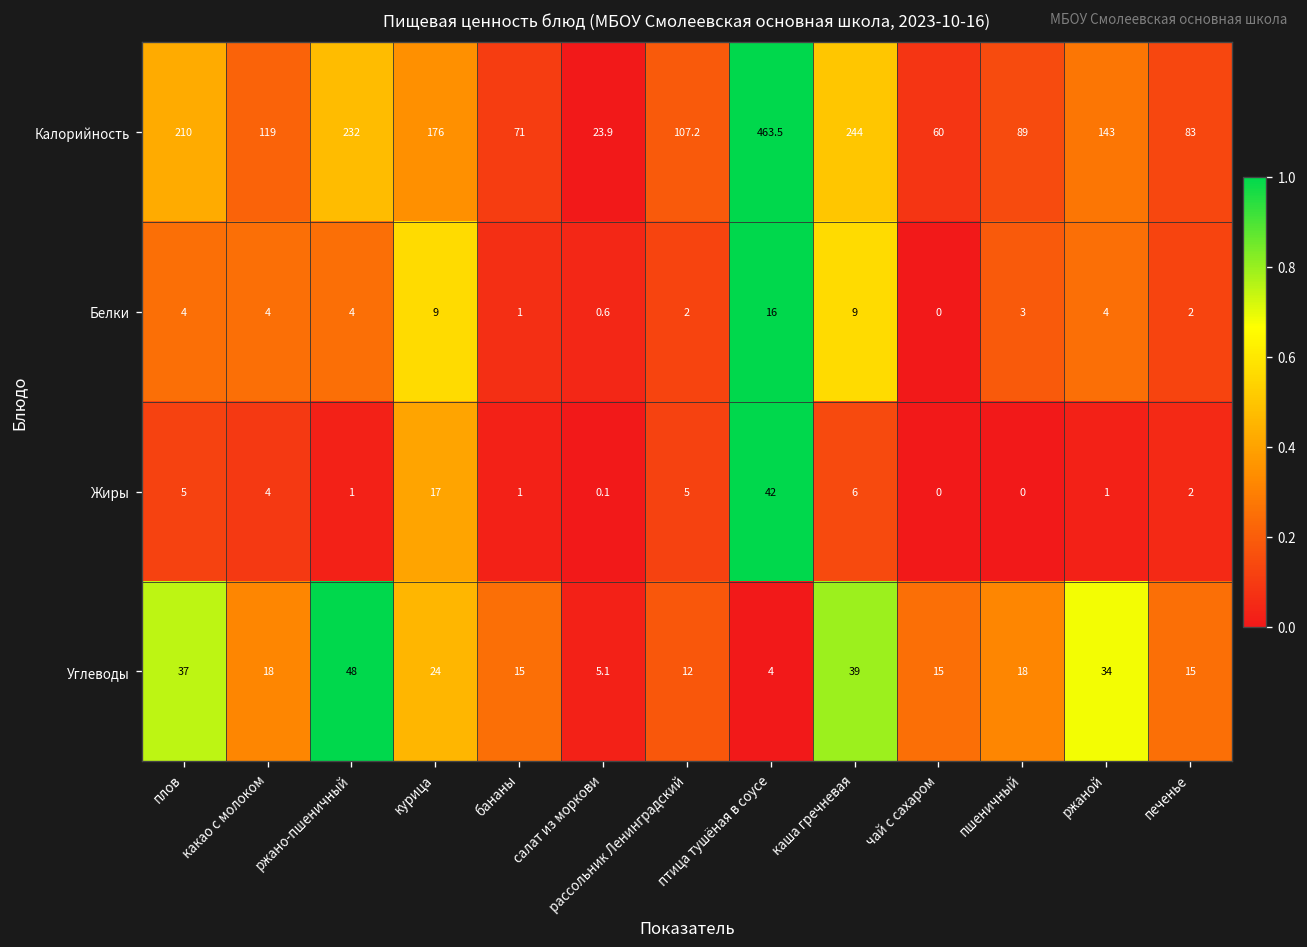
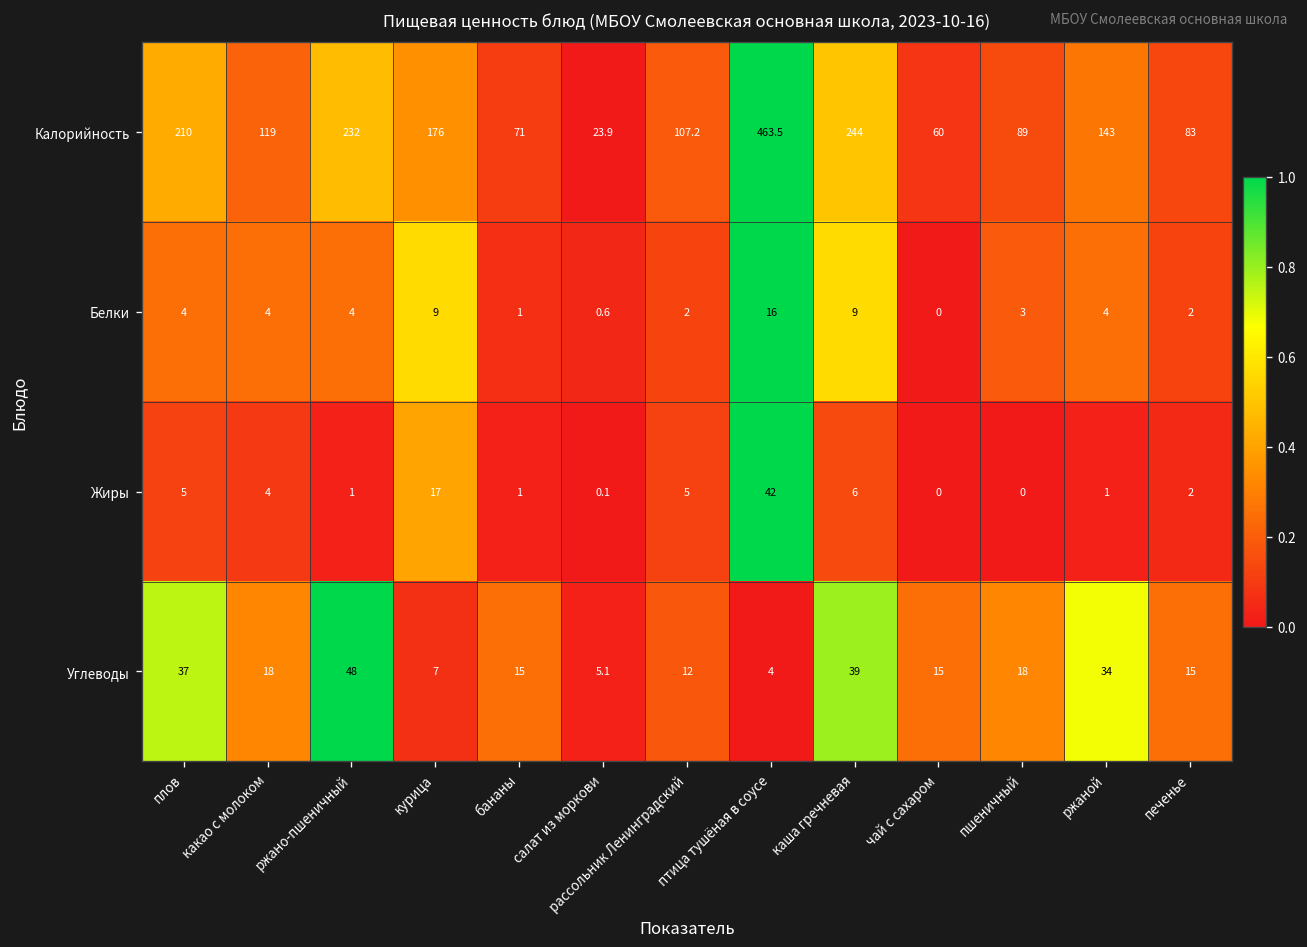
  {
    "Калорийность": {
      "плов": 210,
      "какао с молоком": 119,
      "ржано-пшеничный": 232,
      "курица": 176,
      "бананы": 71,
      "салат из моркови": 23.9,
      "рассольник Ленинградский": 107.2,
      "птица тушёная в соусе": 463.5,
      "каша гречневая": 244,
      "чай с сахаром": 60,
      "пшеничный": 89,
      "ржаной": 143,
      "печенье": 83
    },
    "Белки": {
      "плов": 4,
      "какао с молоком": 4,
      "ржано-пшеничный": 4,
      "курица": 9,
      "бананы": 1,
      "салат из моркови": 0.6,
      "рассольник Ленинградский": 2,
      "птица тушёная в соусе": 16,
      "каша гречневая": 9,
      "чай с сахаром": 0,
      "пшеничный": 3,
      "ржаной": 4,
      "печенье": 2
    },
    "Жиры": {
      "плов": 5,
      "какао с молоком": 4,
      "ржано-пшеничный": 1,
      "курица": 17,
      "бананы": 1,
      "салат из моркови": 0.1,
      "рассольник Ленинградский": 5,
      "птица тушёная в соусе": 42,
      "каша гречневая": 6,
      "чай с сахаром": 0,
      "пшеничный": 0,
      "ржаной": 1,
      "печенье": 2
    },
    "Углеводы": {
      "плов": 37,
      "какао с молоком": 18,
      "ржано-пшеничный": 48,
-     "курица": 24,
+     "курица": 7,
      "бананы": 15,
      "салат из моркови": 5.1,
      "рассольник Ленинградский": 12,
      "птица тушёная в соусе": 4,
      "каша гречневая": 39,
      "чай с сахаром": 15,
      "пшеничный": 18,
      "ржаной": 34,
      "печенье": 15
    }
  }
